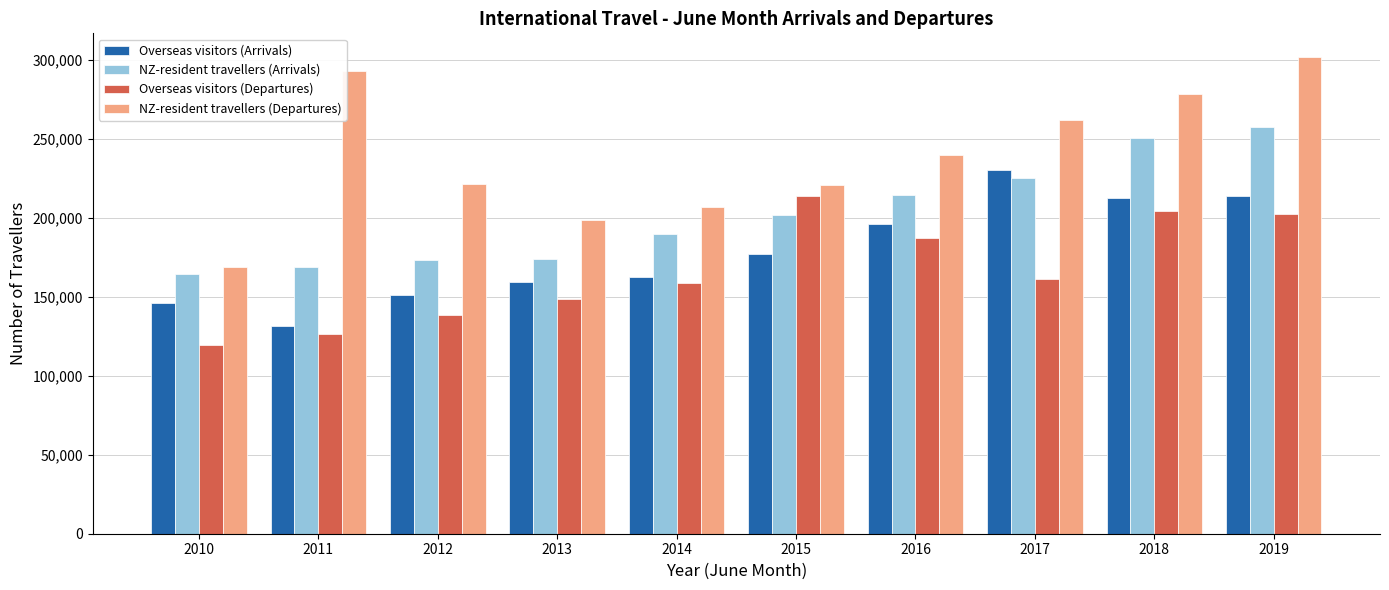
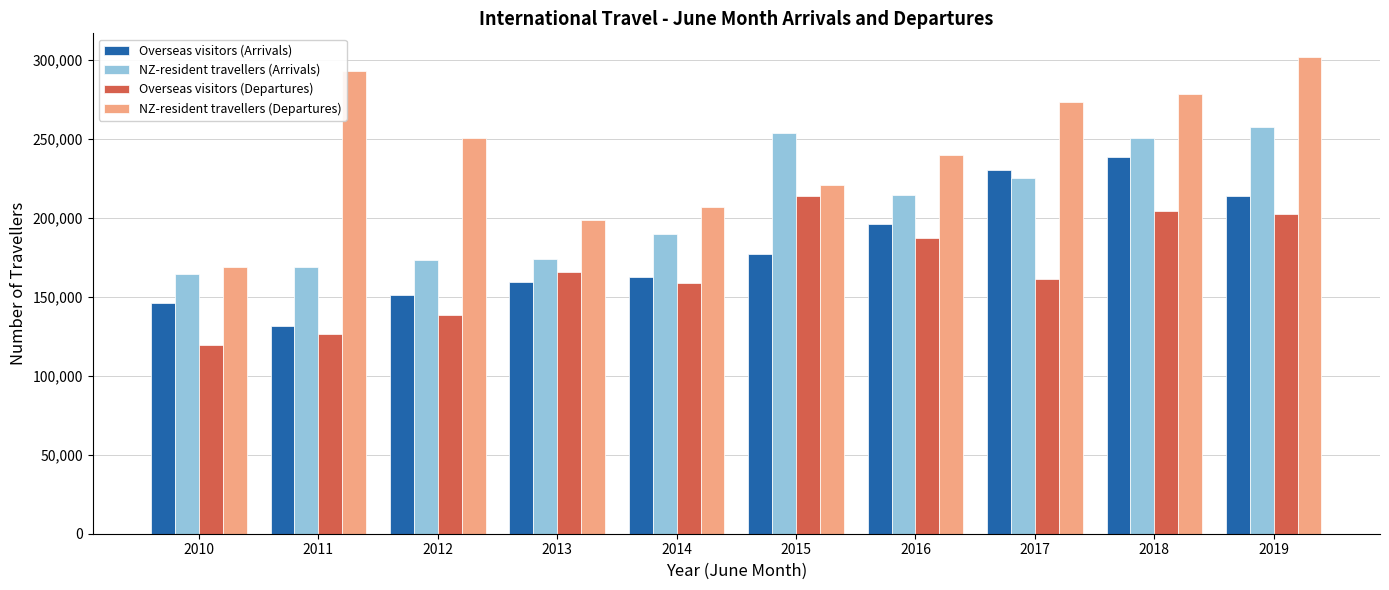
  {
    "Overseas visitors (Arrivals)": {
      "2010": "146,000",
      "2011": "131,000",
      "2012": "151,000",
      "2013": "159,000",
      "2014": "162,000",
      "2015": "177,000",
      "2016": "196,000",
      "2017": "230,000",
-     "2018": "212,000",
+     "2018": "239,000",
      "2019": "214,000"
    },
    "NZ-resident travellers (Arrivals)": {
      "2010": "164,000",
      "2011": "169,000",
      "2012": "173,000",
      "2013": "174,000",
      "2014": "190,000",
-     "2015": "201,000",
+     "2015": "254,000",
      "2016": "215,000",
      "2017": "225,000",
      "2018": "250,000",
      "2019": "257,000"
    },
    "Overseas visitors (Departures)": {
      "2010": "119,000",
      "2011": "126,000",
      "2012": "138,000",
-     "2013": "148,000",
+     "2013": "166,000",
      "2014": "159,000",
      "2015": "214,000",
      "2016": "187,000",
      "2017": "161,000",
      "2018": "204,000",
      "2019": "202,000"
    },
    "NZ-resident travellers (Departures)": {
      "2010": "168,000",
      "2011": "293,000",
-     "2012": "221,000",
+     "2012": "251,000",
      "2013": "199,000",
      "2014": "207,000",
      "2015": "221,000",
      "2016": "239,000",
-     "2017": "262,000",
+     "2017": "273,000",
      "2018": "278,000",
      "2019": "302,000"
    }
  }
